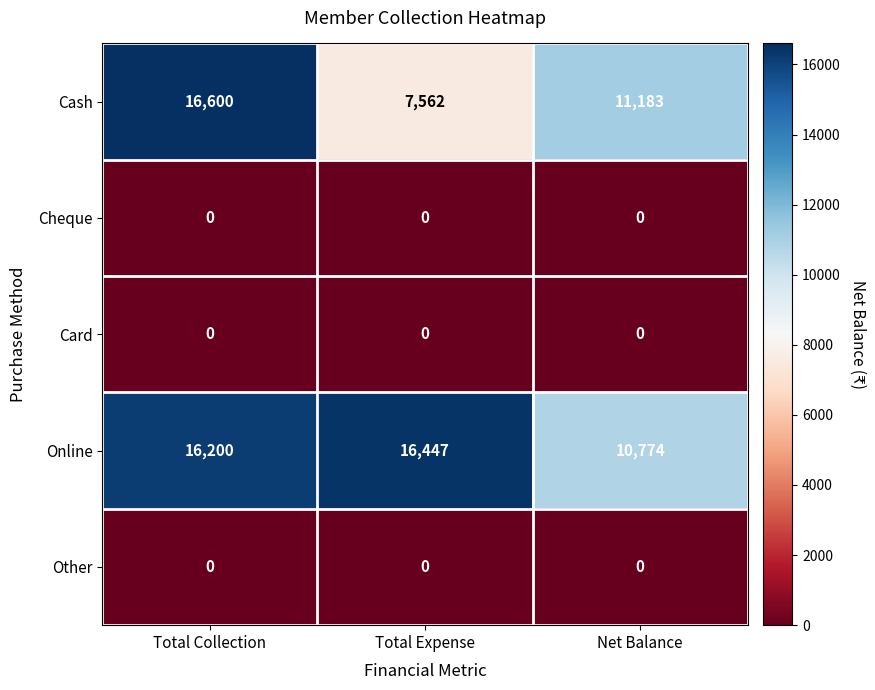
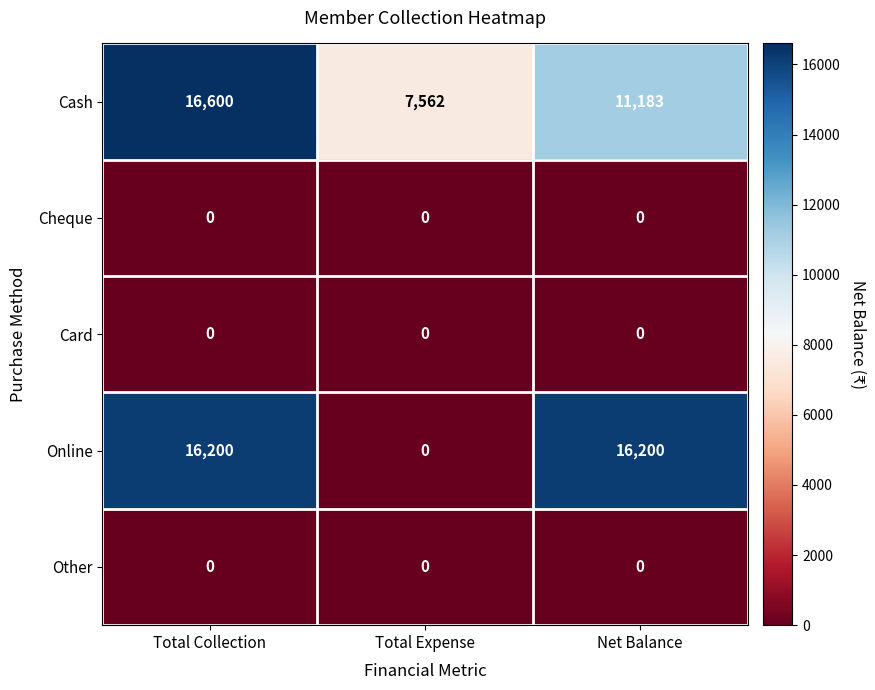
  {
    "Cash": {
      "Total Collection": "16,600",
      "Total Expense": "7,562",
      "Net Balance": "11,183"
    },
    "Cheque": {
      "Total Collection": "0",
      "Total Expense": "0",
      "Net Balance": "0"
    },
    "Card": {
      "Total Collection": "0",
      "Total Expense": "0",
      "Net Balance": "0"
    },
    "Online": {
      "Total Collection": "16,200",
-     "Total Expense": "16,447",
-     "Net Balance": "10,774"
+     "Total Expense": "0",
+     "Net Balance": "16,200"
    },
    "Other": {
      "Total Collection": "0",
      "Total Expense": "0",
      "Net Balance": "0"
    }
  }
